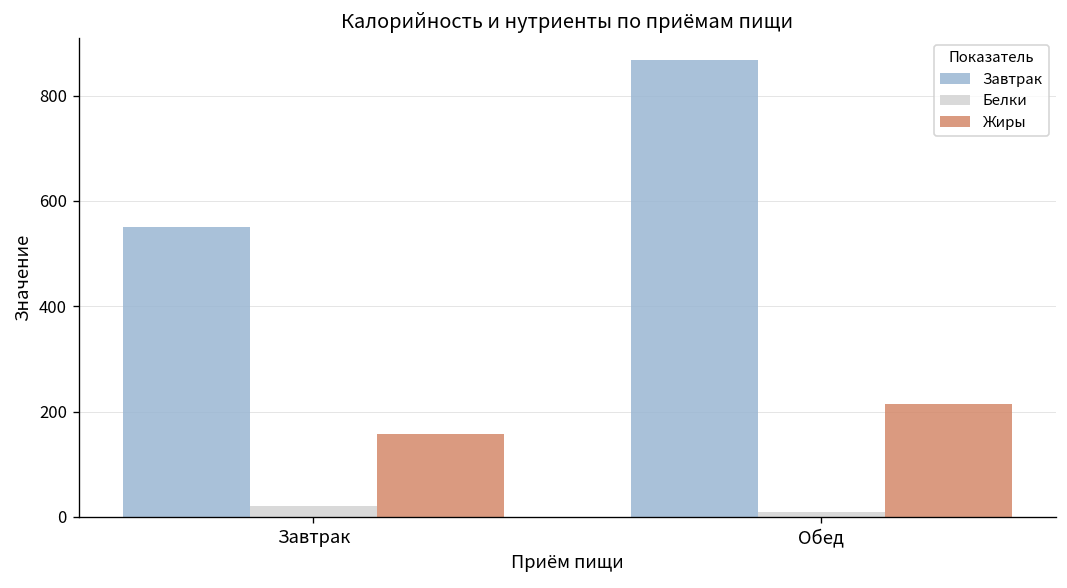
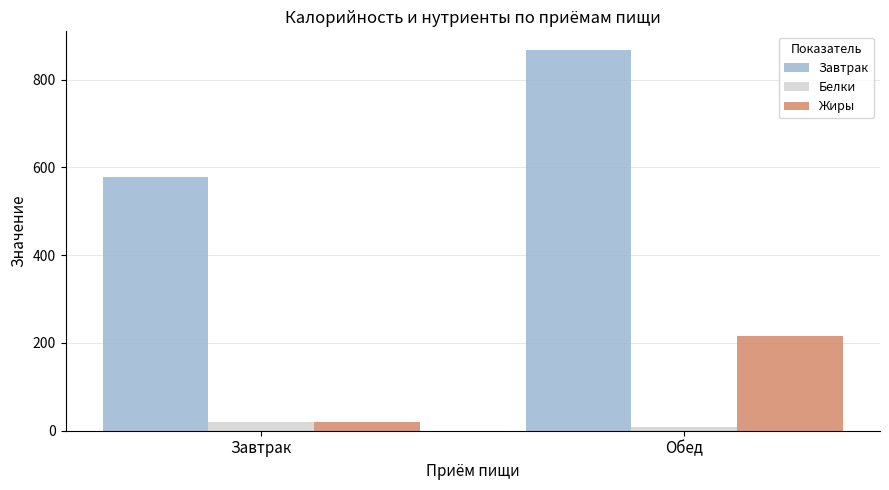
  {
    "Завтрак": {
-     "Завтрак": 550,
+     "Завтрак": 580,
      "Обед": 870
    },
    "Белки": {
      "Завтрак": 20,
      "Обед": 10
    },
    "Жиры": {
-     "Завтрак": 160,
+     "Завтрак": 20,
      "Обед": 220
    }
  }
